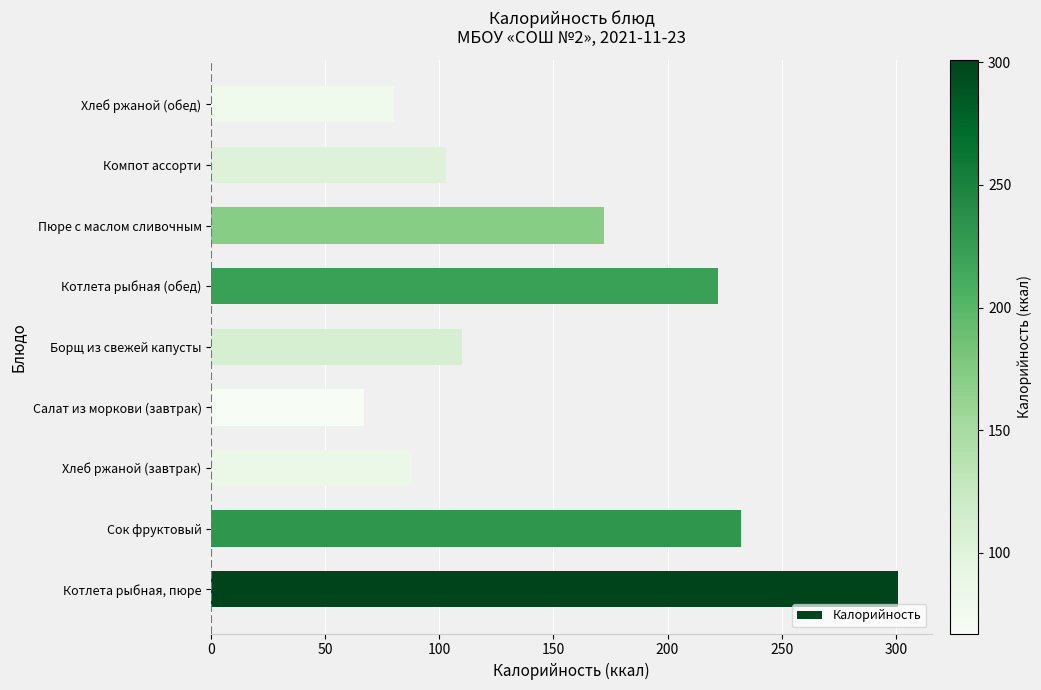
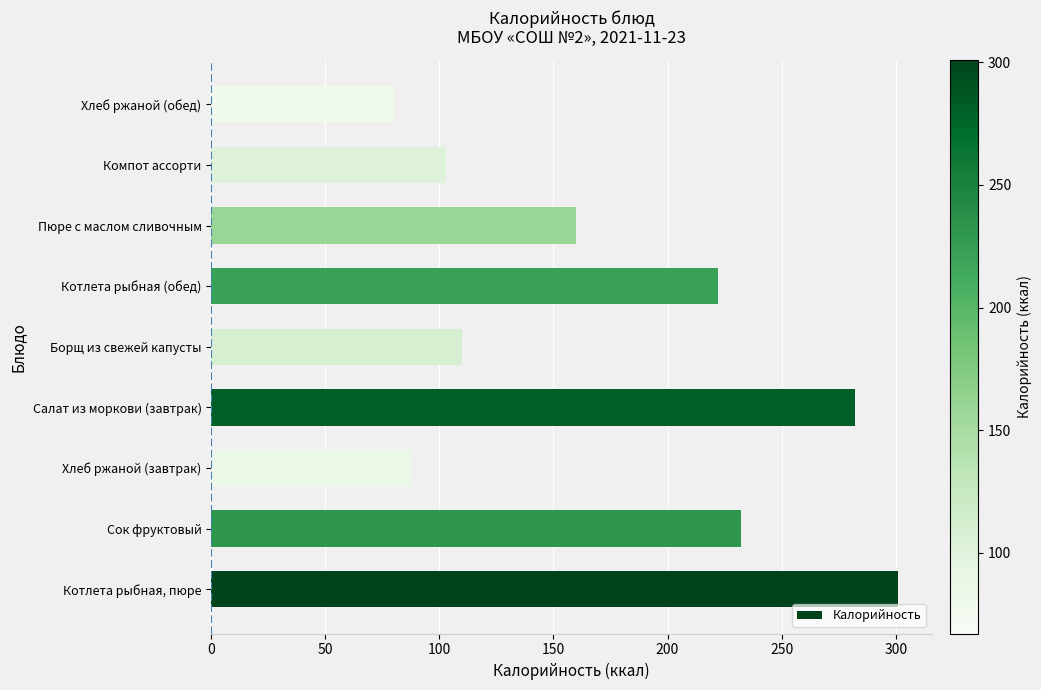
  {
    "Хлеб ржаной (обед)": 80,
    "Компот ассорти": 103,
-   "Пюре с маслом сливочным": 172,
+   "Пюре с маслом сливочным": 160,
    "Котлета рыбная (обед)": 222,
    "Борщ из свежей капусты": 110,
-   "Салат из моркови (завтрак)": 67,
+   "Салат из моркови (завтрак)": 282,
    "Хлеб ржаной (завтрак)": 88,
    "Сок фруктовый": 232,
    "Котлета рыбная, пюре": 301
  }
